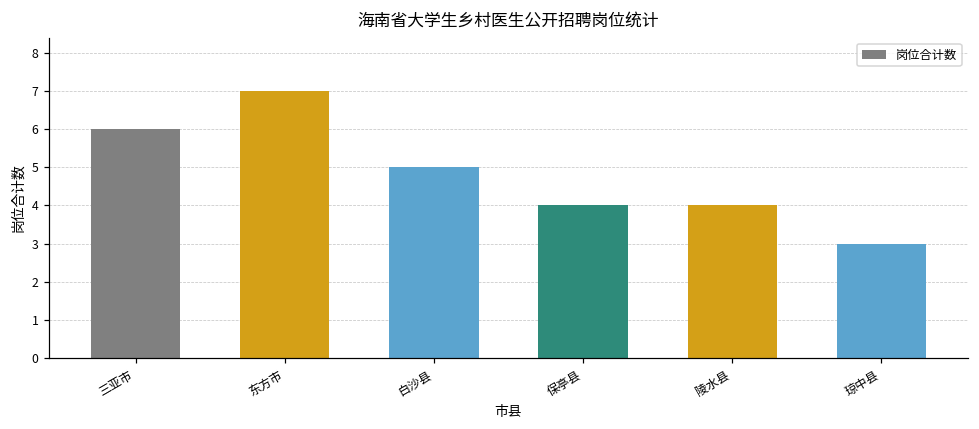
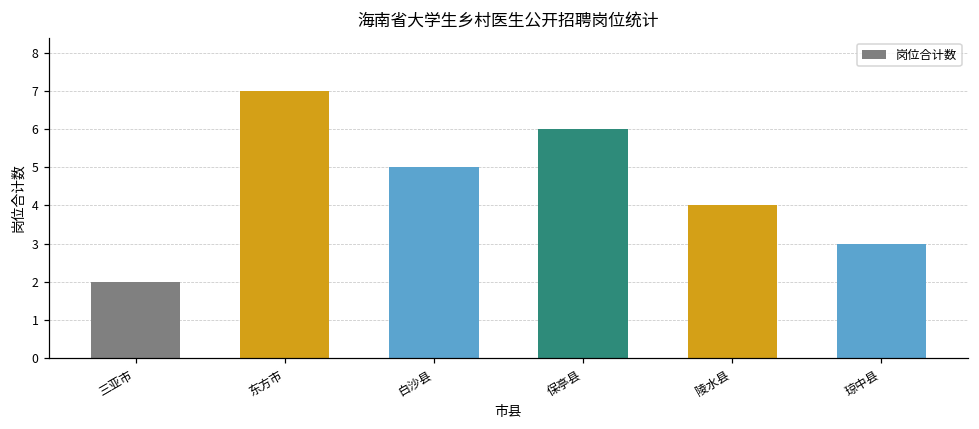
  {
-   "三亚市": 6,
+   "三亚市": 2,
    "东方市": 7,
    "白沙县": 5,
-   "保亭县": 4,
+   "保亭县": 6,
    "陵水县": 4,
    "琼中县": 3
  }
